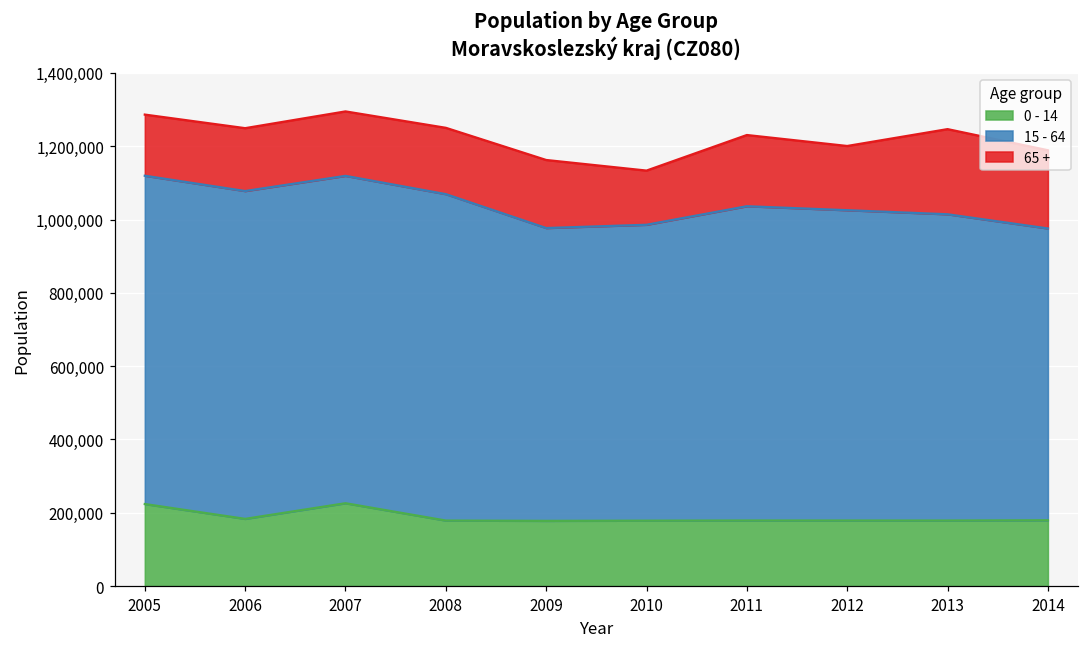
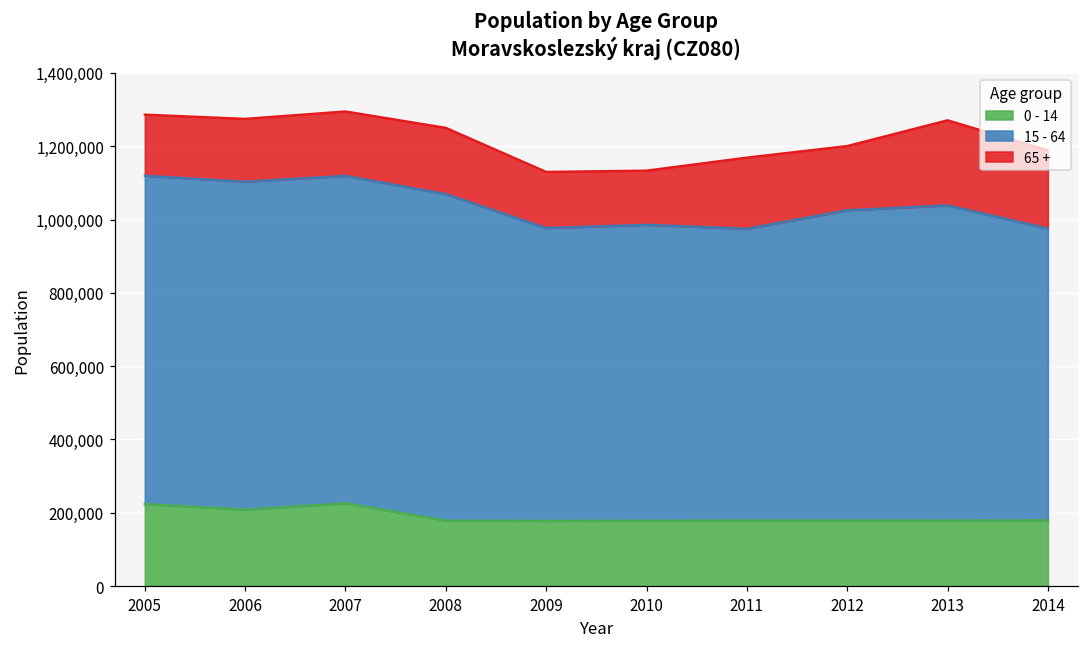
  {
    "0 - 14": {
      "2005": "220,000",
-     "2006": "180,000",
+     "2006": "210,000",
      "2007": "230,000",
      "2008": "180,000",
      "2009": "180,000",
      "2010": "180,000",
      "2011": "180,000",
      "2012": "180,000",
      "2013": "180,000",
      "2014": "180,000"
    },
    "15 - 64": {
      "2005": "900,000",
      "2006": "890,000",
      "2007": "890,000",
      "2008": "890,000",
      "2009": "800,000",
      "2010": "810,000",
-     "2011": "860,000",
+     "2011": "800,000",
      "2012": "850,000",
-     "2013": "840,000",
+     "2013": "860,000",
      "2014": "800,000"
    },
    "65 +": {
      "2005": "170,000",
      "2006": "170,000",
      "2007": "180,000",
      "2008": "180,000",
-     "2009": "190,000",
+     "2009": "150,000",
      "2010": "150,000",
      "2011": "190,000",
      "2012": "180,000",
      "2013": "230,000"
    }
  }
